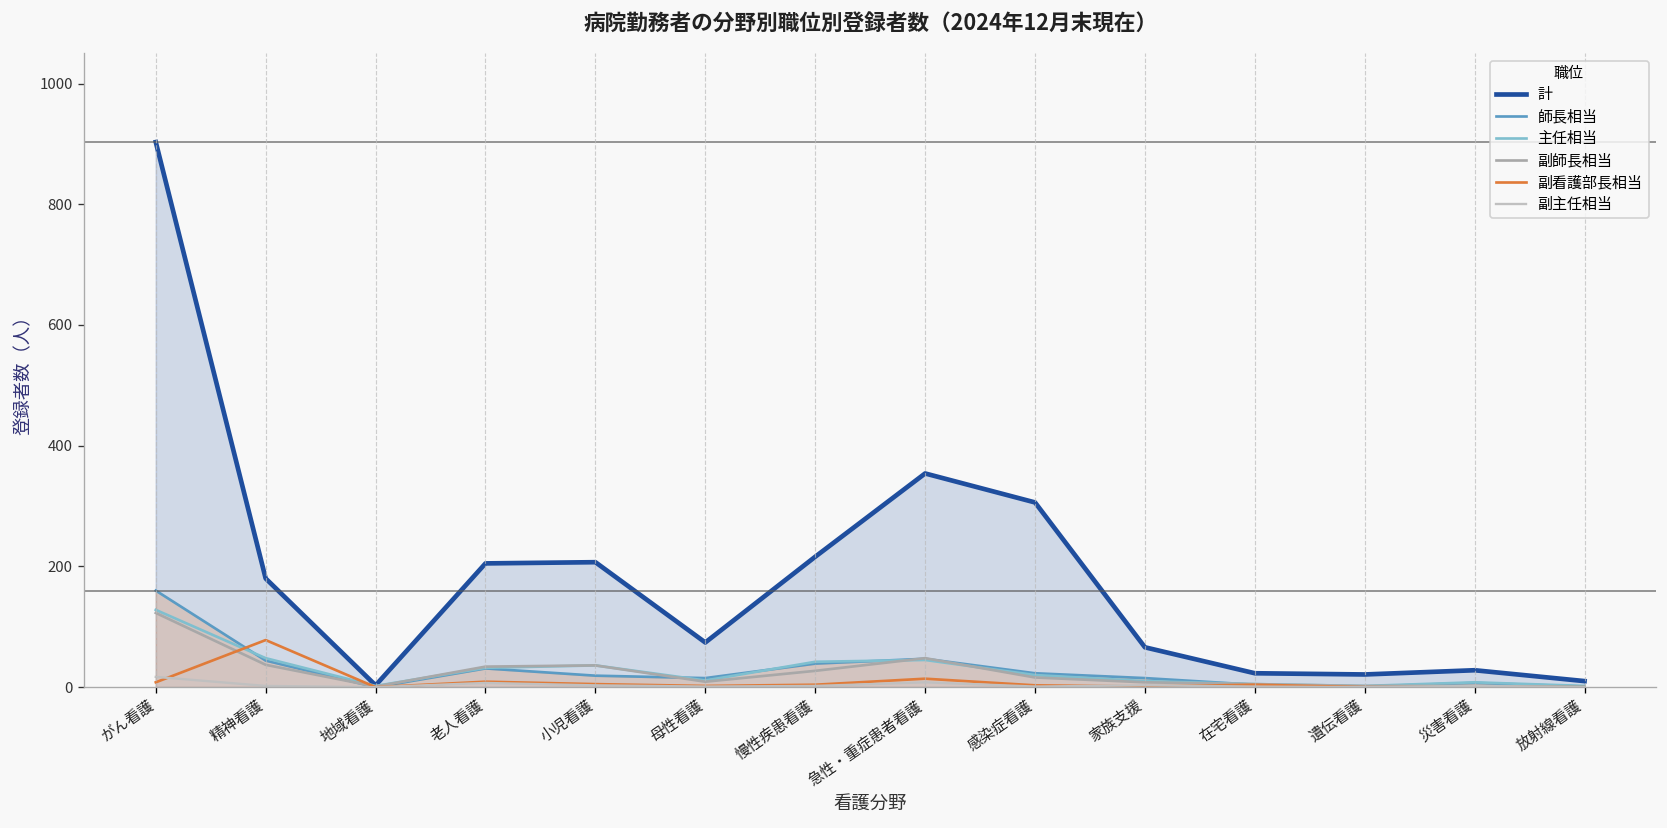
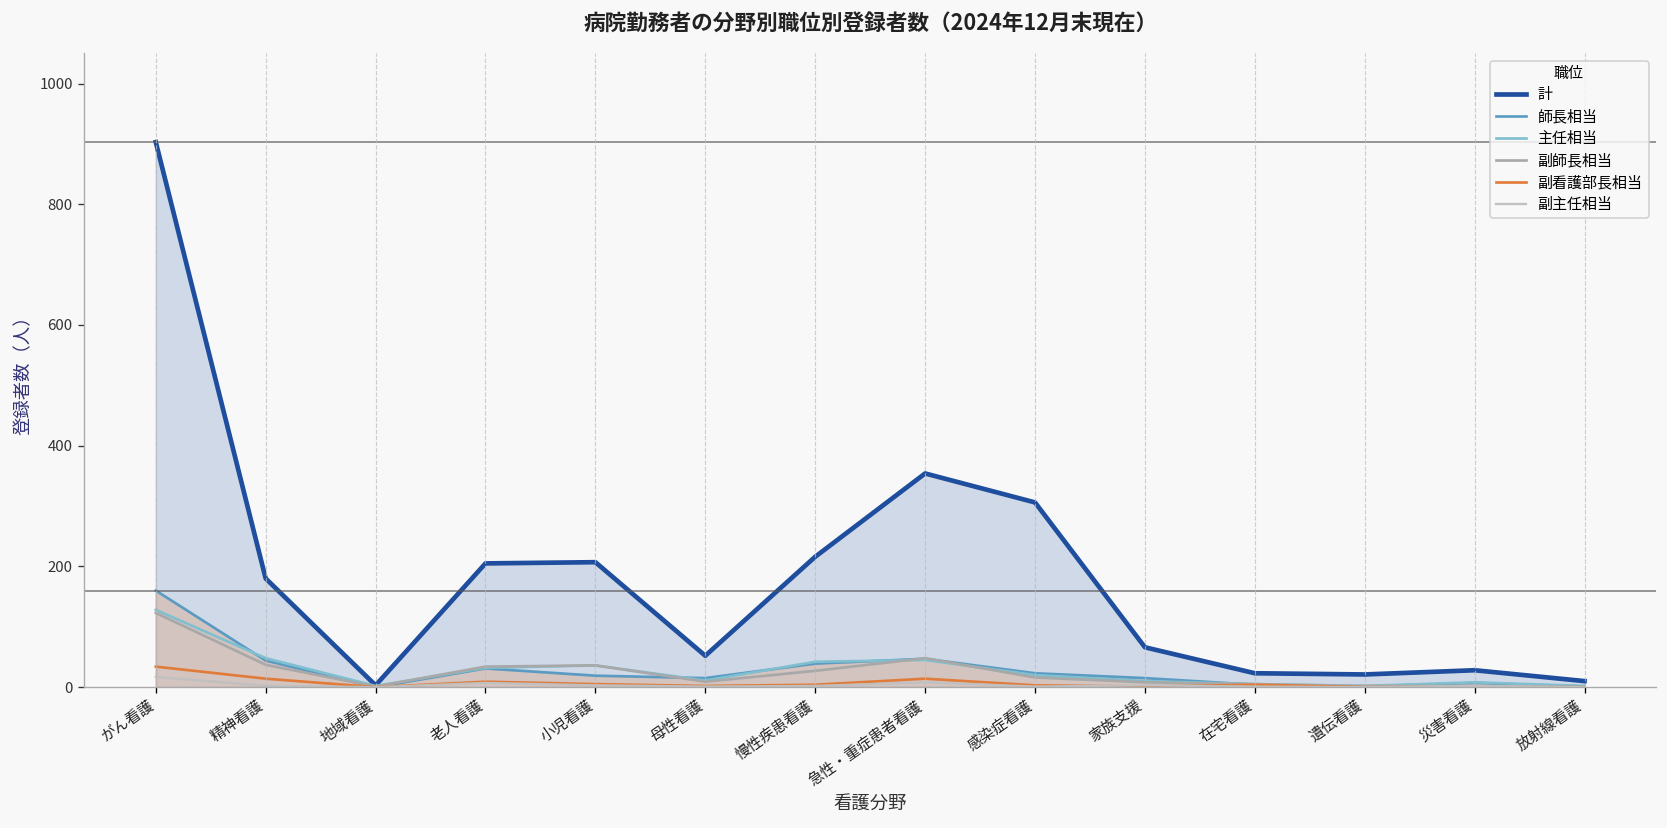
  {
    "計": {
      "がん看護": 900,
      "精神看護": 180,
      "老人看護": 210,
      "小児看護": 210,
-     "母性看護": 70,
+     "母性看護": 50,
      "慢性疾患看護": 220,
      "急性・重症患者看護": 350,
      "感染症看護": 310,
      "家族支援": 70,
      "在宅看護": 20,
      "遺伝看護": 20,
      "災害看護": 30,
      "放射線看護": 10
    },
    "副看護部長相当": {
-     "がん看護": 10,
-     "精神看護": 80,
+     "がん看護": 30,
+     "精神看護": 10,
      "急性・重症患者看護": 10
    }
  }
